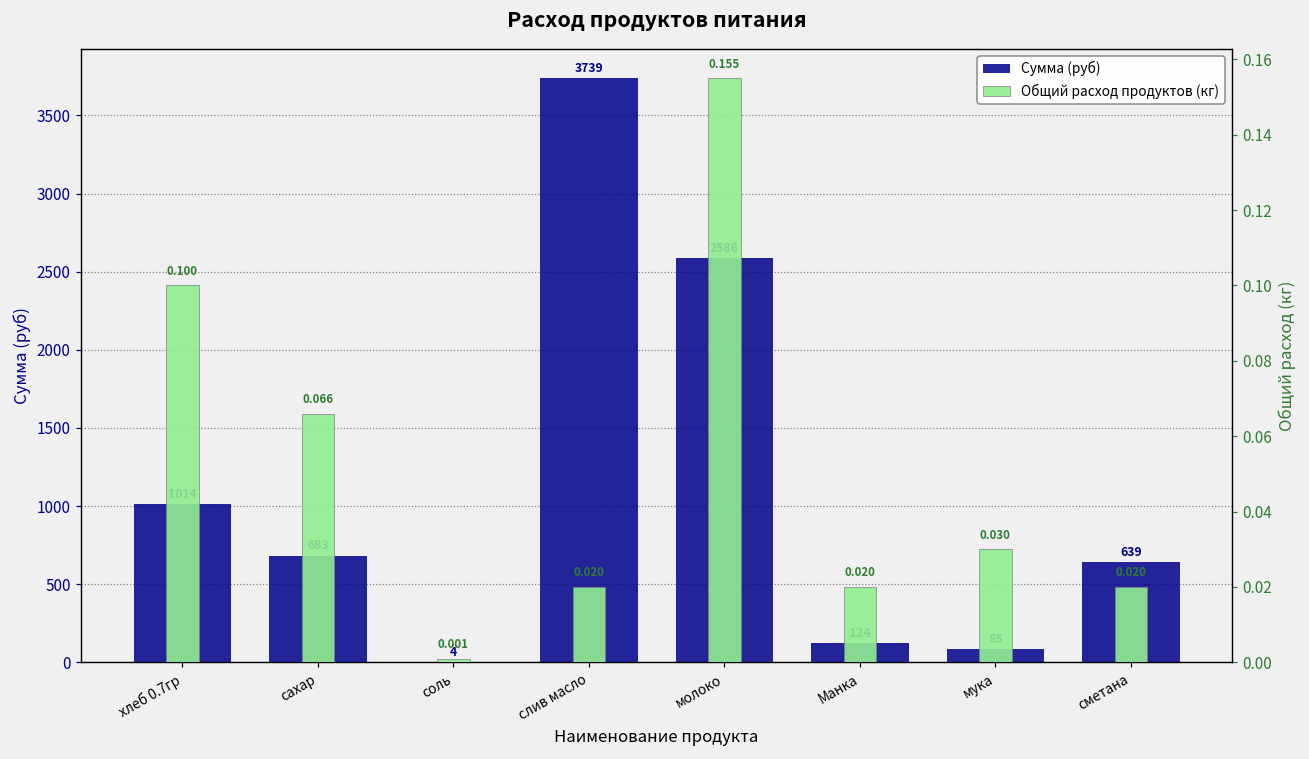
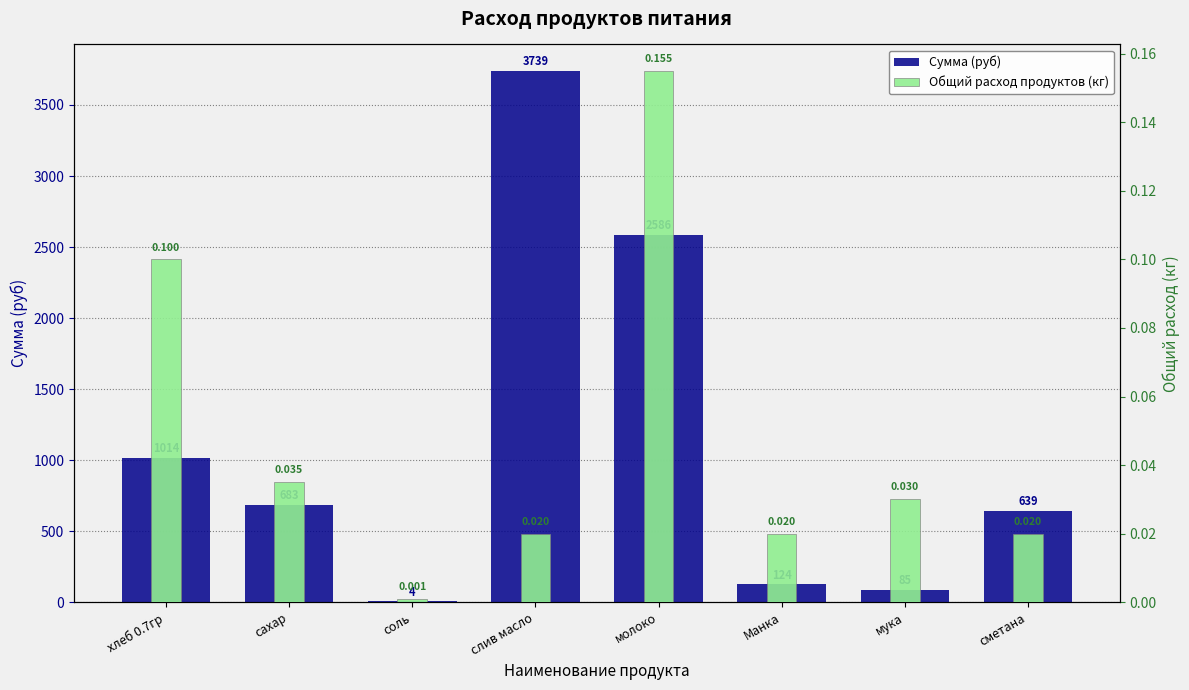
  {
    "Сумма (руб)": {
      "слив масло": 3739,
      "сметана": 639
    },
    "Общий расход продуктов (кг)": {
      "хлеб 0.7гр": 0.100,
-     "сахар": 0.066,
+     "сахар": 0.035,
      "соль": 0.001,
      "слив масло": 0.020,
      "молоко": 0.155,
      "Манка": 0.020,
      "мука": 0.030,
      "сметана": 0.020
    }
  }
